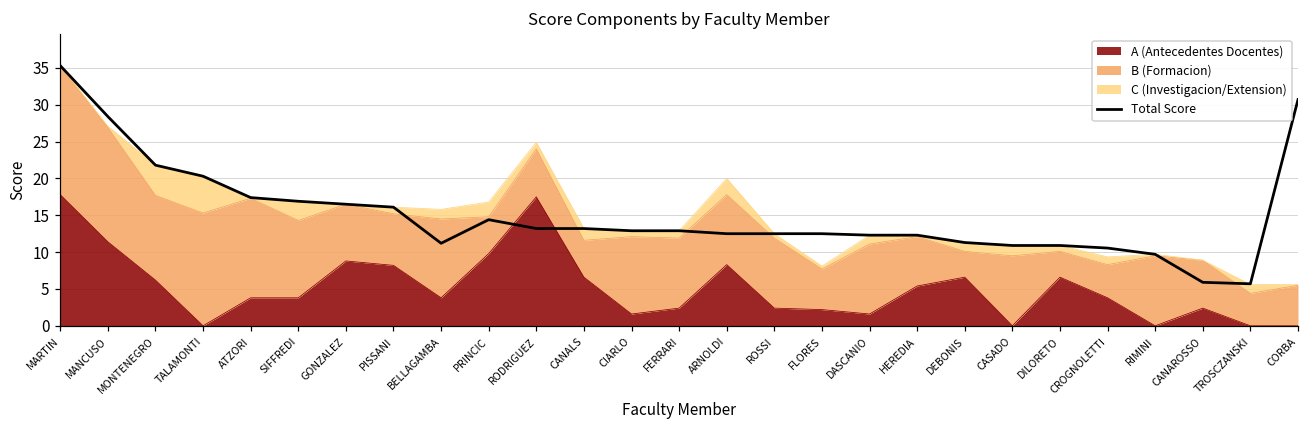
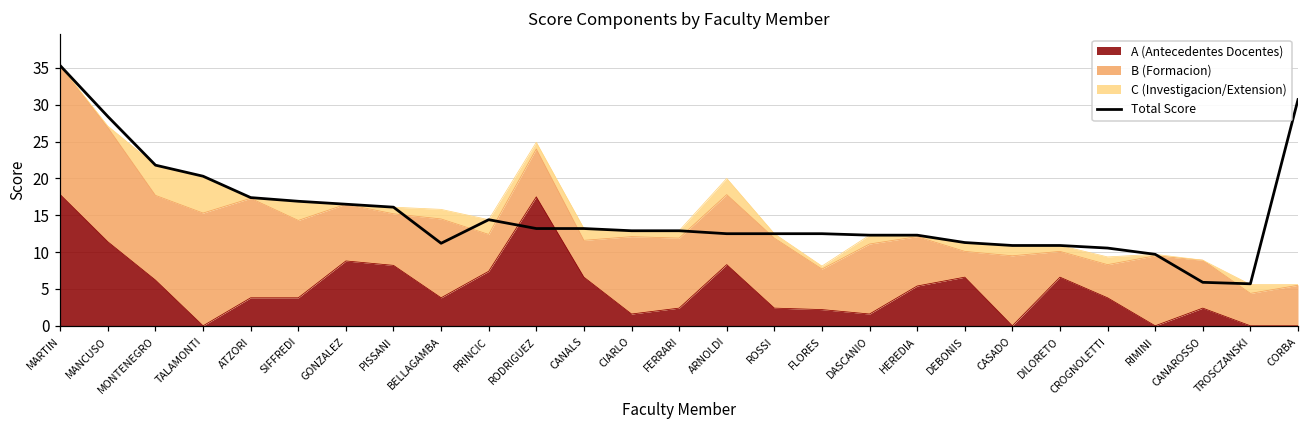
  {
    "A (Antecedentes Docentes)": {
      "MARTIN": 18,
      "MANCUSO": 11,
      "MONTENEGRO": 6,
      "TALAMONTI": 0,
      "ATZORI": 4,
      "SIFFREDI": 4,
      "GONZALEZ": 9,
      "PISSANI": 8,
      "BELLAGAMBA": 4,
-     "PRINCIC": 10,
+     "PRINCIC": 7,
      "RODRIGUEZ": 18,
      "CANALS": 7,
      "CIARLO": 2,
      "FERRARI": 2,
      "ARNOLDI": 8,
      "ROSSI": 2,
      "FLORES": 2,
      "DASCANIO": 2,
      "HEREDIA": 5,
      "DEBONIS": 7,
      "CASADO": 0,
      "DILORETO": 7,
      "CROGNOLETTI": 4,
      "RIMINI": 0,
      "CANAROSSO": 2,
      "TROSCZANSKI": 0,
      "CORBA": 0
    },
    "Total Score": {
      "MANCUSO": 28,
      "BELLAGAMBA": 11,
      "RODRIGUEZ": 13,
      "ARNOLDI": 13,
      "FLORES": 13,
      "CROGNOLETTI": 11,
      "CANAROSSO": 6,
      "CORBA": 31
    }
  }
